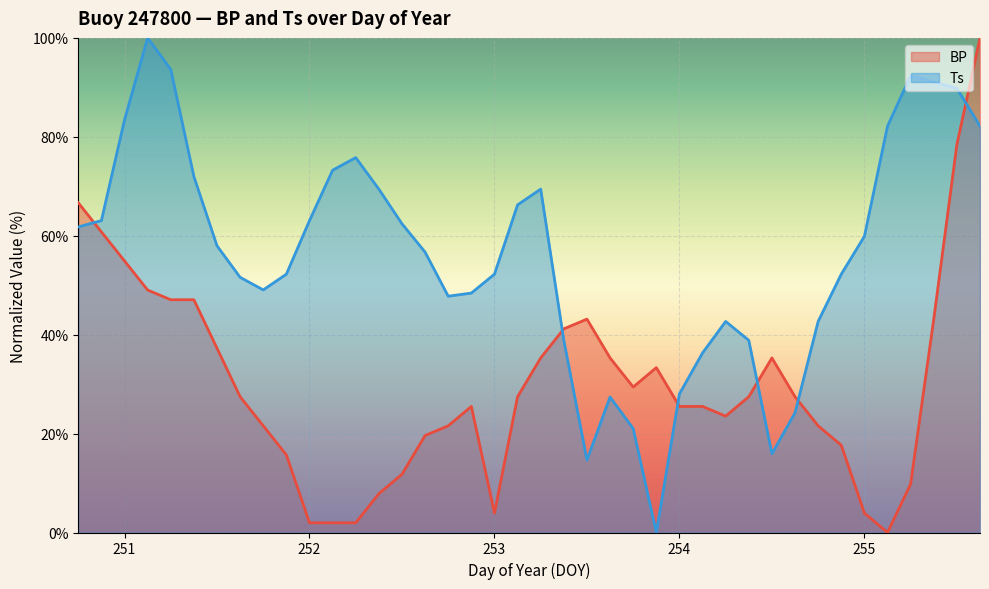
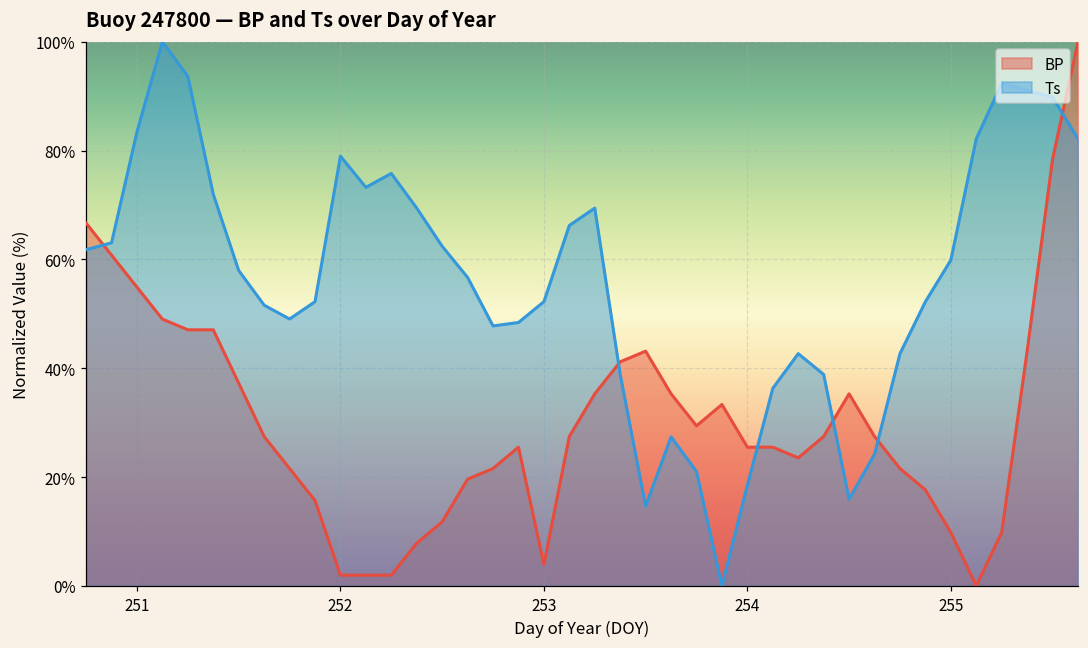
  {
    "BP": {
      "251": "55%",
      "252": "2%",
      "253": "4%",
      "254": "25%",
-     "255": "4%"
+     "255": "10%"
    },
    "Ts": {
      "251": "83%",
-     "252": "63%",
+     "252": "79%",
      "253": "52%",
-     "254": "28%",
+     "254": "18%",
      "255": "60%"
    }
  }
